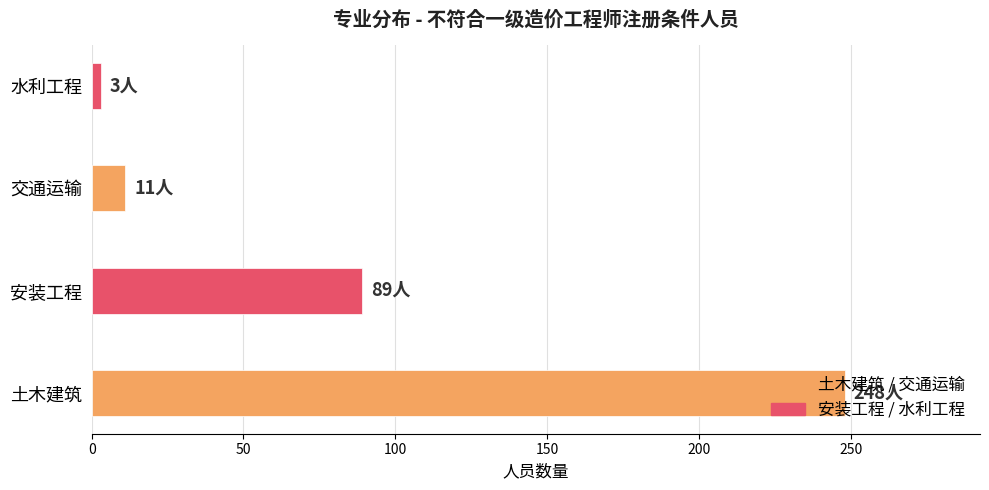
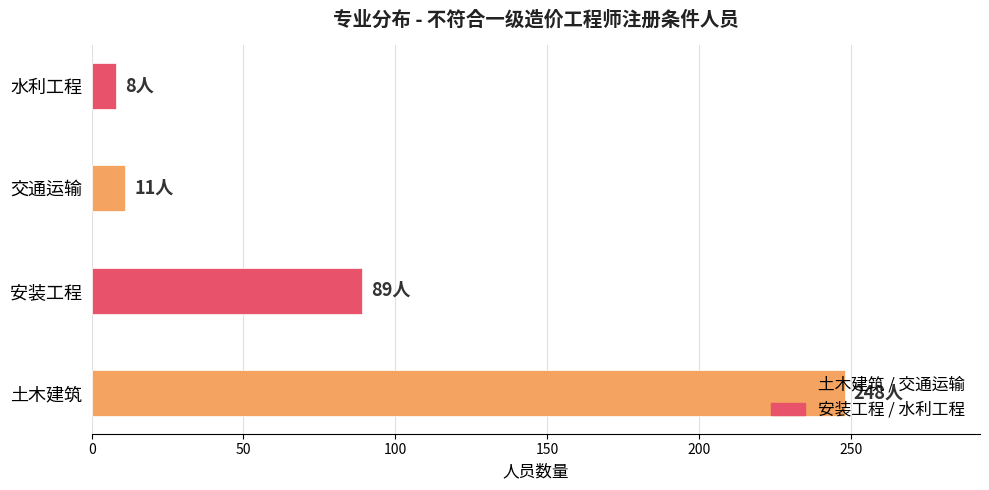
  {
-   "水利工程": "3人",
+   "水利工程": "8人",
    "交通运输": "11人",
    "安装工程": "89人",
    "土木建筑": "248人"
  }
